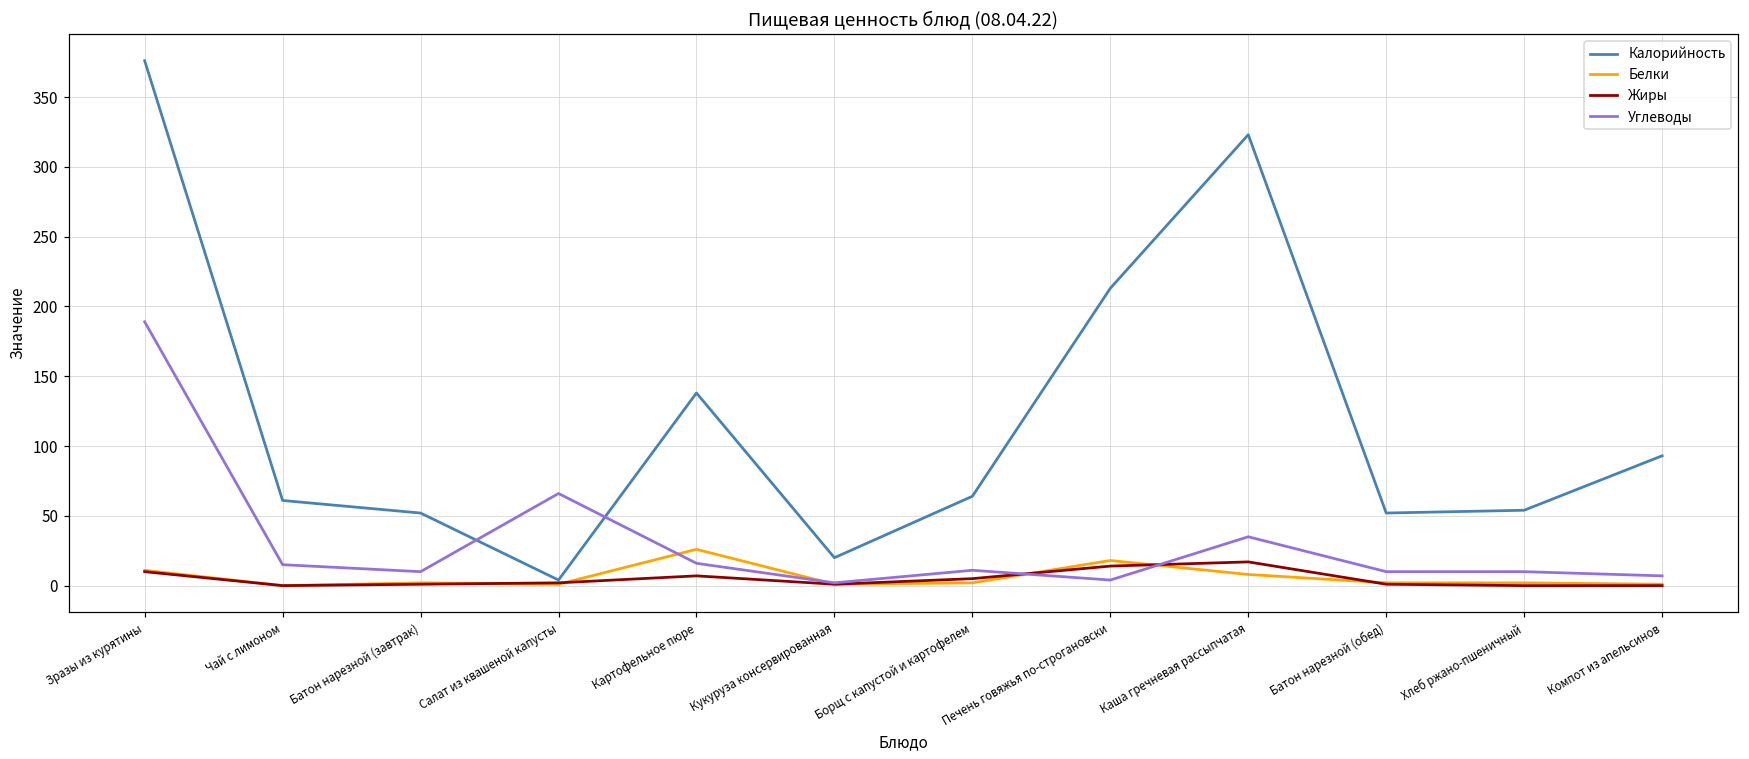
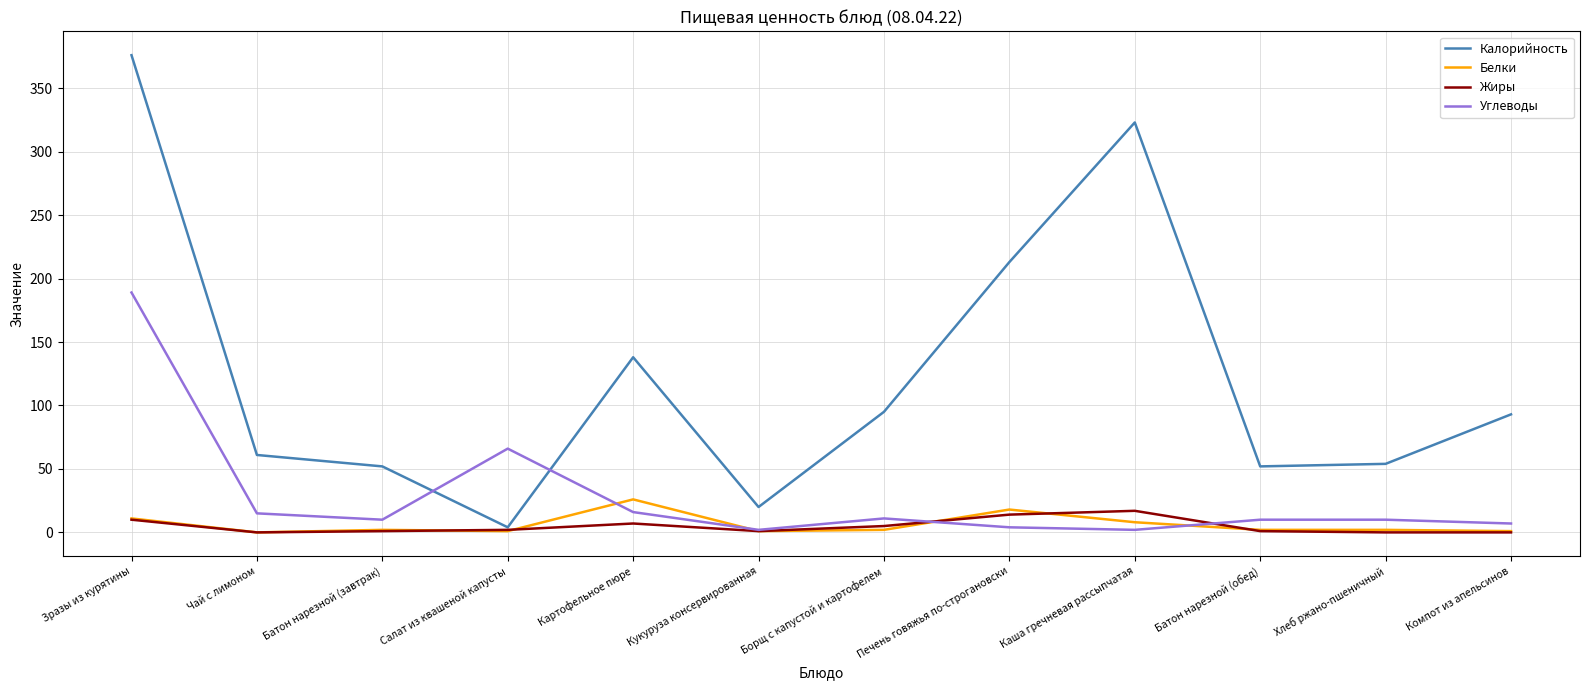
  {
    "Калорийность": {
      "Зразы из курятины": 376,
      "Чай с лимоном": 61,
      "Батон нарезной (завтрак)": 52,
      "Салат из квашеной капусты": 4,
      "Картофельное пюре": 138,
      "Кукуруза консервированная": 20,
-     "Борщ с капустой и картофелем": 64,
+     "Борщ с капустой и картофелем": 95,
      "Печень говяжья по-строгановски": 213,
      "Каша гречневая рассыпчатая": 323,
      "Батон нарезной (обед)": 52,
      "Хлеб ржано-пшеничный": 54,
      "Компот из апельсинов": 93
    },
    "Белки": {
      "Картофельное пюре": 26,
      "Борщ с капустой и картофелем": 2,
      "Печень говяжья по-строгановски": 18,
      "Каша гречневая рассыпчатая": 8
    },
    "Жиры": {
      "Картофельное пюре": 7,
      "Борщ с капустой и картофелем": 5,
      "Печень говяжья по-строгановски": 14,
      "Каша гречневая рассыпчатая": 17
    },
    "Углеводы": {
      "Зразы из курятины": 189,
      "Чай с лимоном": 15,
      "Батон нарезной (завтрак)": 10,
      "Салат из квашеной капусты": 66,
      "Картофельное пюре": 16,
      "Борщ с капустой и картофелем": 11,
      "Печень говяжья по-строгановски": 4,
-     "Каша гречневая рассыпчатая": 35,
+     "Каша гречневая рассыпчатая": 2,
      "Батон нарезной (обед)": 10,
      "Хлеб ржано-пшеничный": 10,
      "Компот из апельсинов": 7
    }
  }
